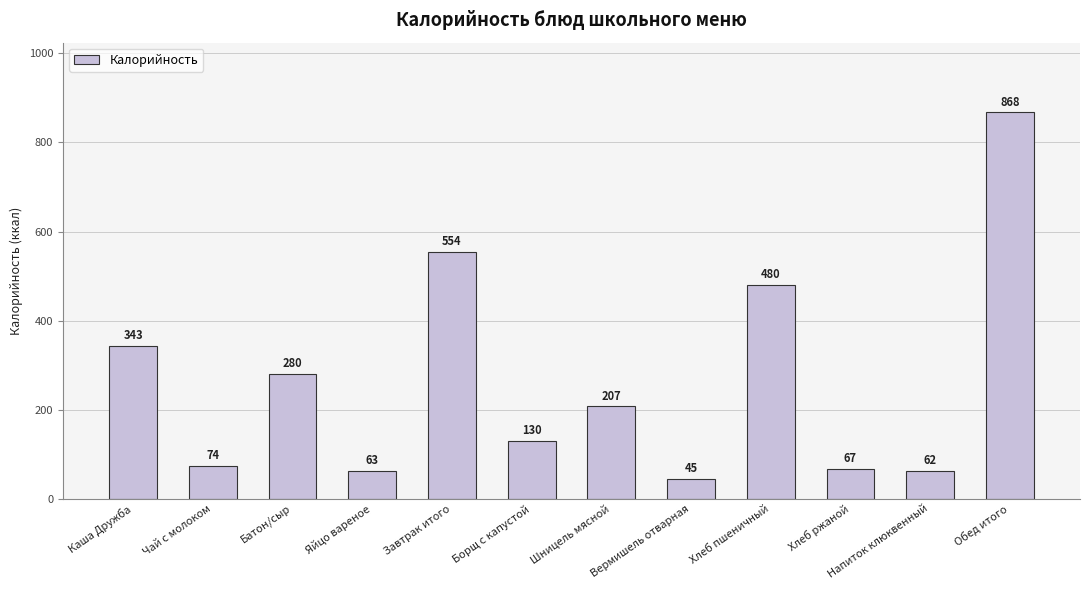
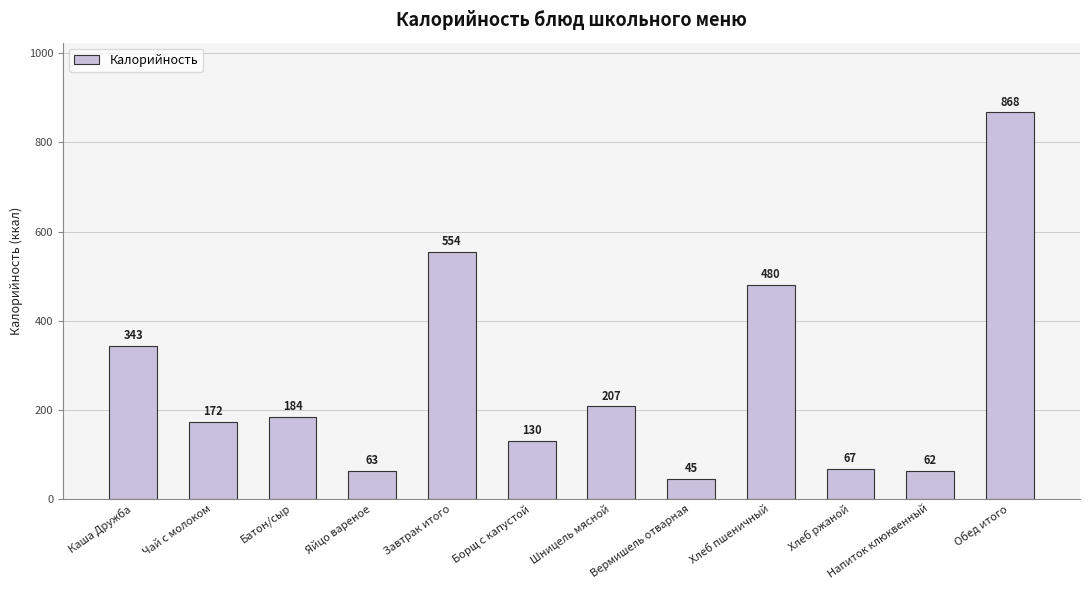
  {
    "Каша Дружба": 343,
-   "Чай с молоком": 74,
-   "Батон/сыр": 280,
+   "Чай с молоком": 172,
+   "Батон/сыр": 184,
    "Яйцо вареное": 63,
    "Завтрак итого": 554,
    "Борщ с капустой": 130,
    "Шницель мясной": 207,
    "Вермишель отварная": 45,
    "Хлеб пшеничный": 480,
    "Хлеб ржаной": 67,
    "Напиток клюквенный": 62,
    "Обед итого": 868
  }
